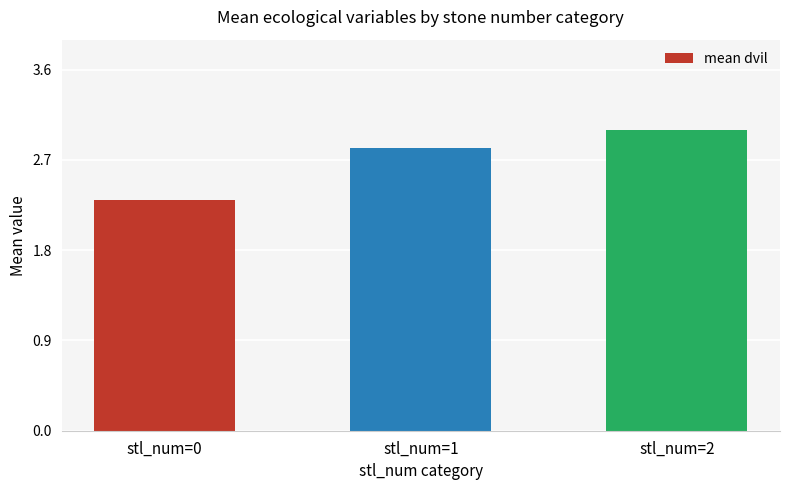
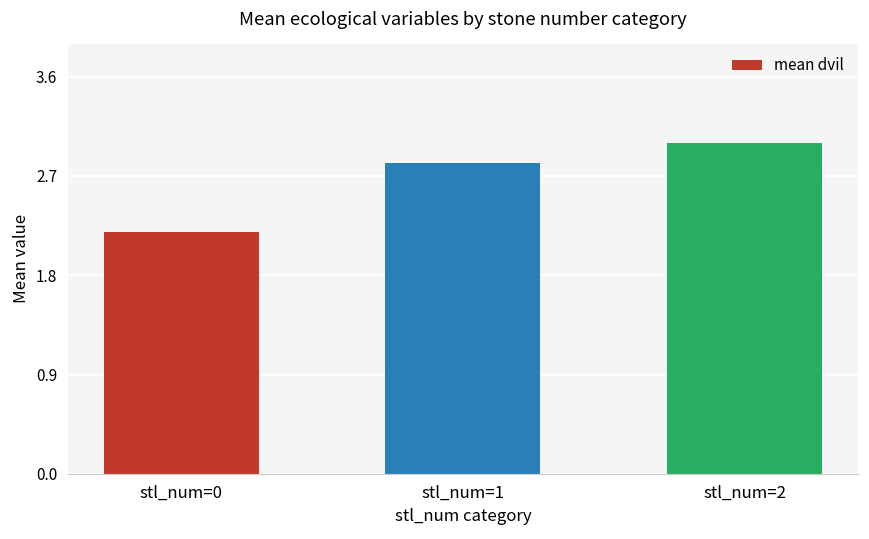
  {
-   "stl_num=0": 2.3,
+   "stl_num=0": 2.2,
    "stl_num=1": 2.8,
    "stl_num=2": 3.0
  }
